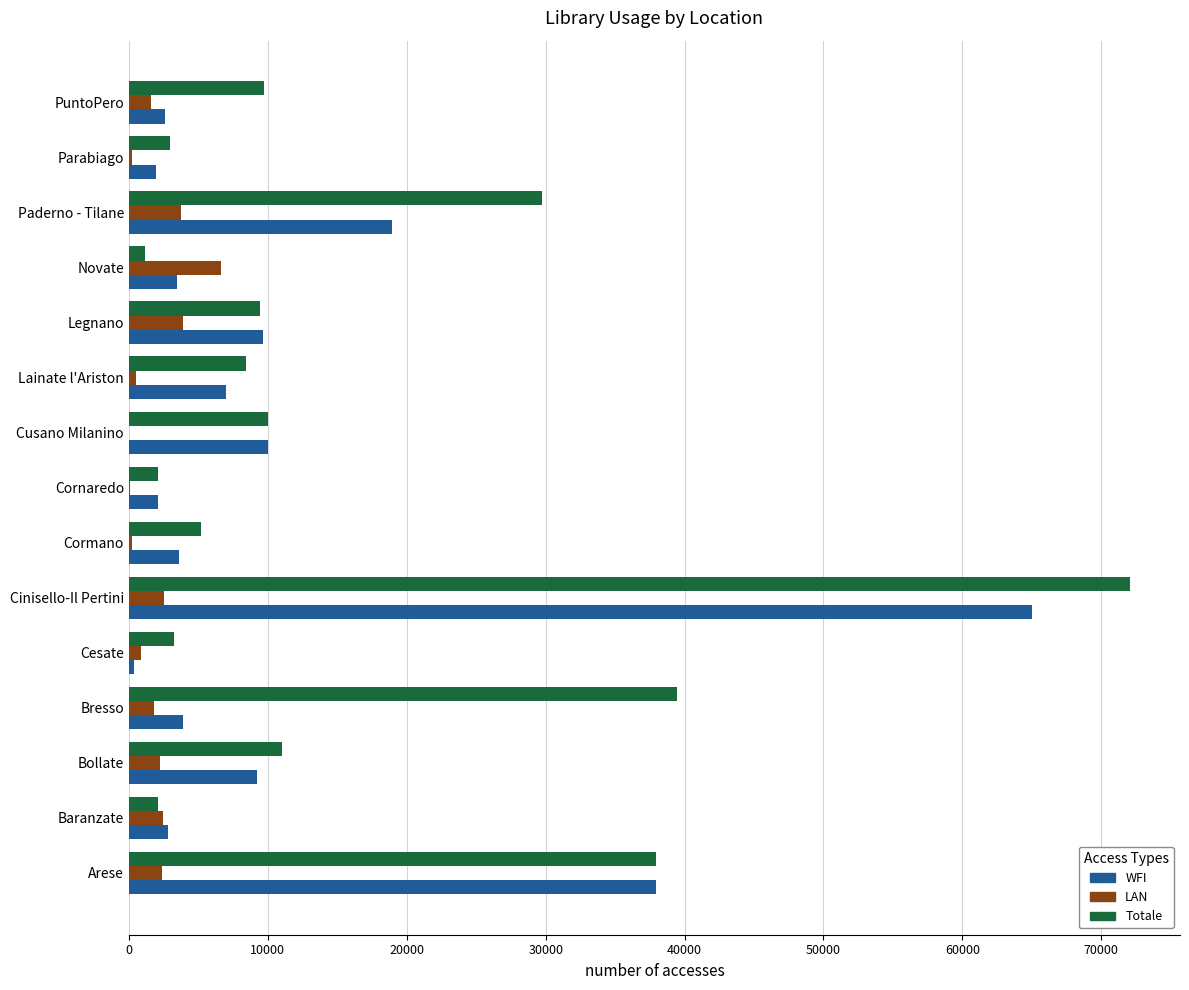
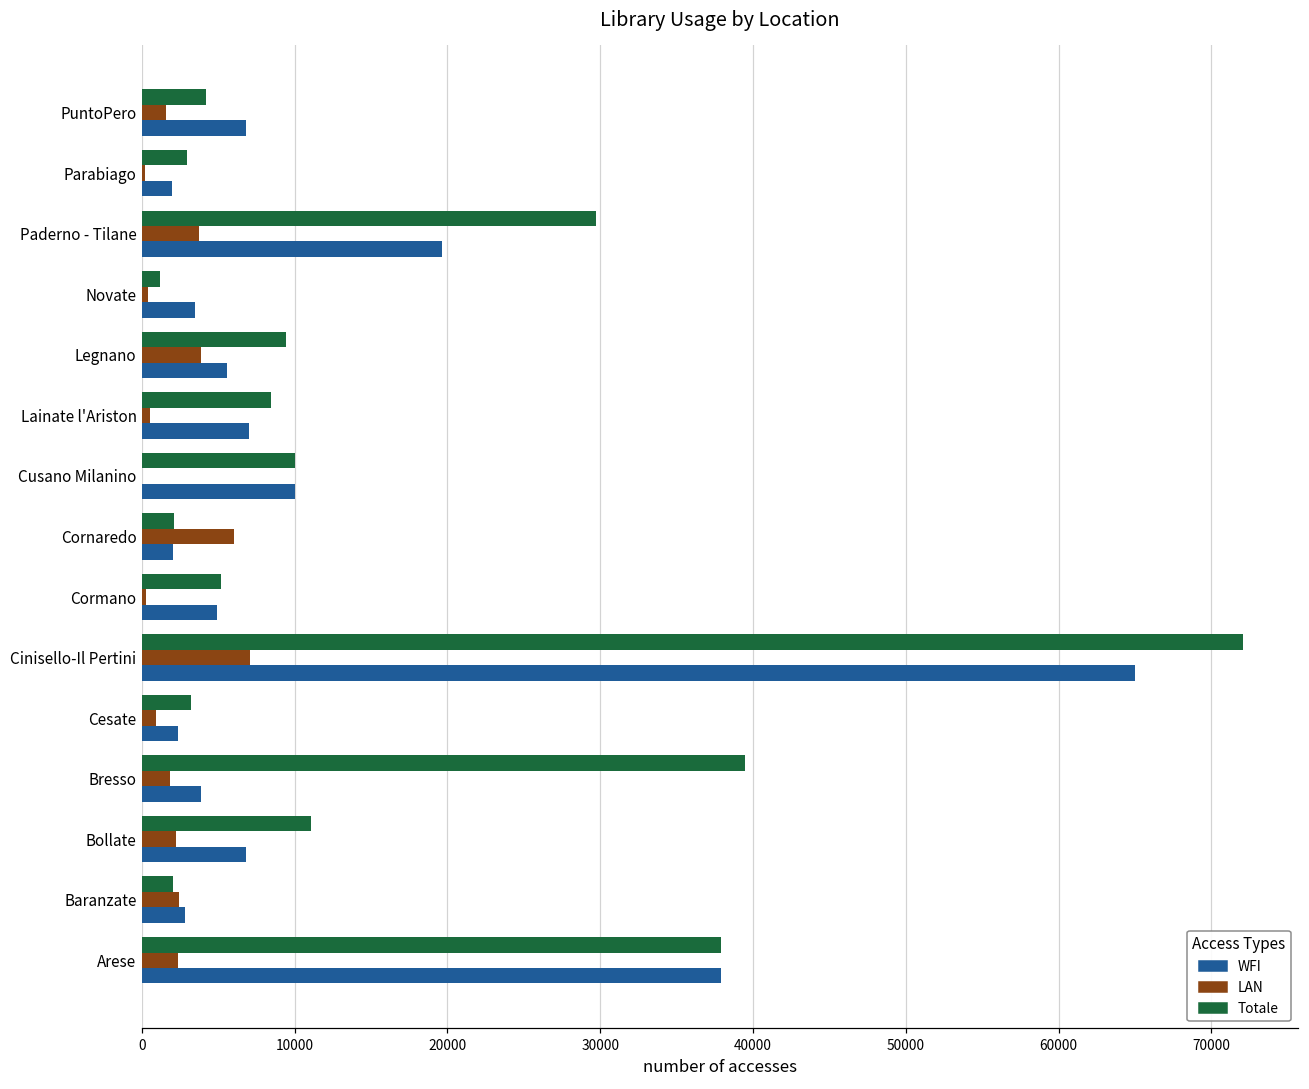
  {
    "WFI": {
-     "PuntoPero": 2600,
+     "PuntoPero": 6800,
      "Parabiago": 1900,
-     "Paderno - Tilane": 18900,
+     "Paderno - Tilane": 19700,
      "Novate": 3500,
-     "Legnano": 9600,
+     "Legnano": 5600,
      "Lainate l'Ariston": 7000,
      "Cusano Milanino": 10000,
      "Cornaredo": 2100,
-     "Cormano": 3600,
+     "Cormano": 4900,
      "Cinisello-Il Pertini": 65000,
-     "Cesate": 400,
+     "Cesate": 2300,
      "Bresso": 3900,
-     "Bollate": 9200,
+     "Bollate": 6800,
      "Baranzate": 2800,
      "Arese": 37900
    },
    "LAN": {
      "PuntoPero": 1600,
      "Parabiago": 200,
      "Paderno - Tilane": 3700,
-     "Novate": 6600,
+     "Novate": 400,
      "Legnano": 3900,
      "Lainate l'Ariston": 500,
      "Cusano Milanino": 0,
-     "Cornaredo": 100,
+     "Cornaredo": 6000,
      "Cormano": 200,
-     "Cinisello-Il Pertini": 2500,
+     "Cinisello-Il Pertini": 7100,
      "Cesate": 900,
      "Bresso": 1800,
      "Bollate": 2200,
      "Baranzate": 2400,
      "Arese": 2400
    },
    "Totale": {
-     "PuntoPero": 9700,
+     "PuntoPero": 4200,
      "Parabiago": 2900,
      "Paderno - Tilane": 29800,
      "Novate": 1200,
      "Legnano": 9500,
      "Lainate l'Ariston": 8500,
      "Cusano Milanino": 10000,
      "Cornaredo": 2100,
      "Cormano": 5200,
      "Cinisello-Il Pertini": 72100,
      "Cesate": 3200,
      "Bresso": 39500,
      "Bollate": 11000,
      "Baranzate": 2100,
      "Arese": 37900
    }
  }
